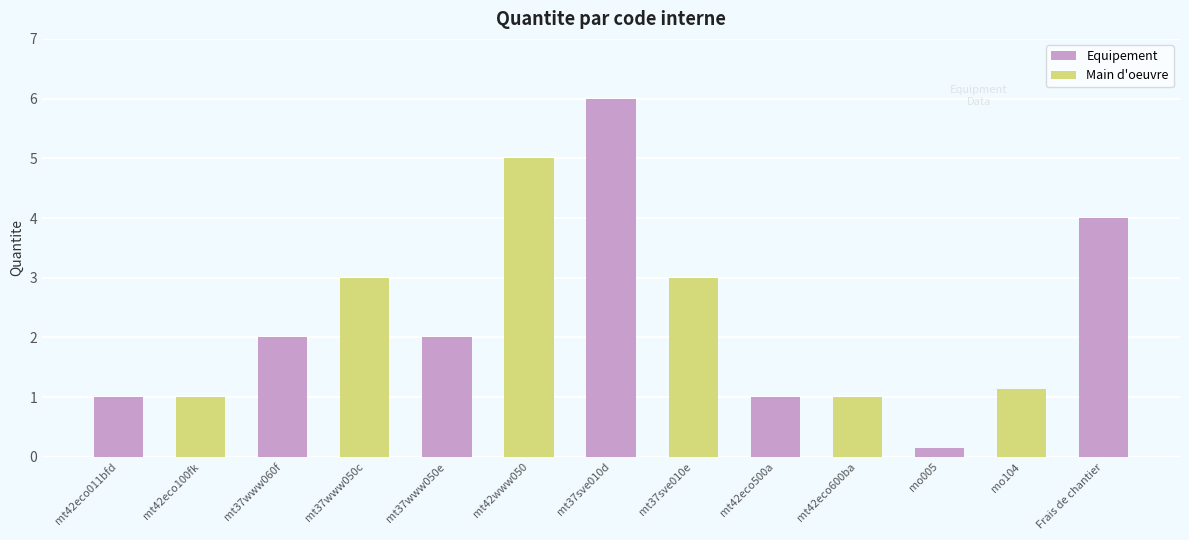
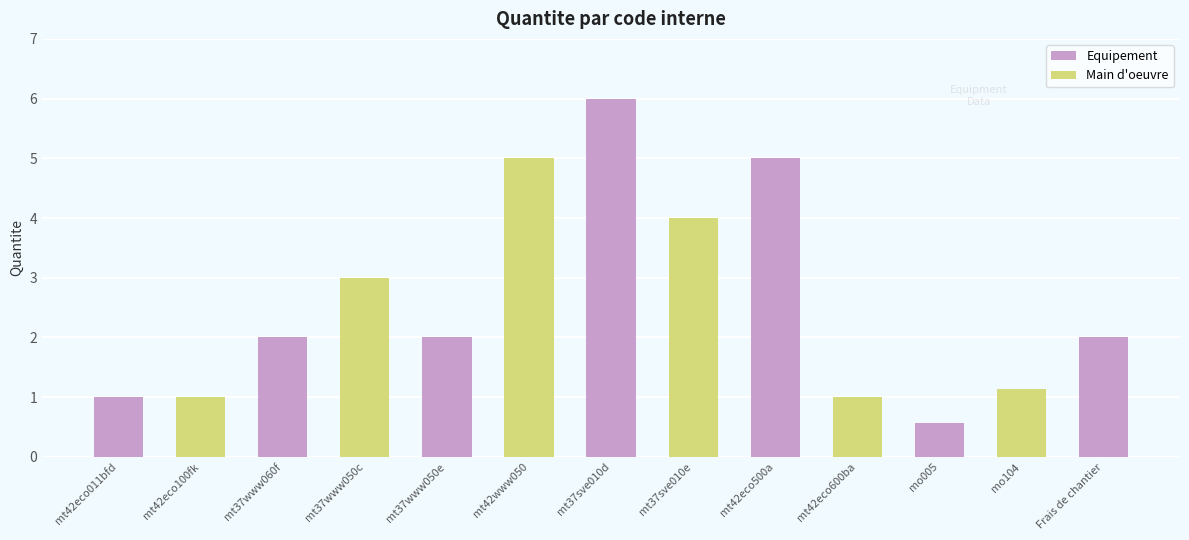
  {
    "mt42eco011bfd": 1.0,
    "mt42eco100fk": 1.0,
    "mt37www060f": 2.0,
    "mt37www050c": 3.0,
    "mt37www050e": 2.0,
    "mt42www050": 5.0,
    "mt37sve010d": 6.0,
-   "mt37sve010e": 3,
-   "mt42eco500a": 1,
+   "mt37sve010e": 4,
+   "mt42eco500a": 5,
    "mt42eco600ba": 1.0,
-   "mo005": 0.1,
+   "mo005": 0.6,
    "mo104": 1.1,
-   "Frais de chantier": 4
+   "Frais de chantier": 2
  }
